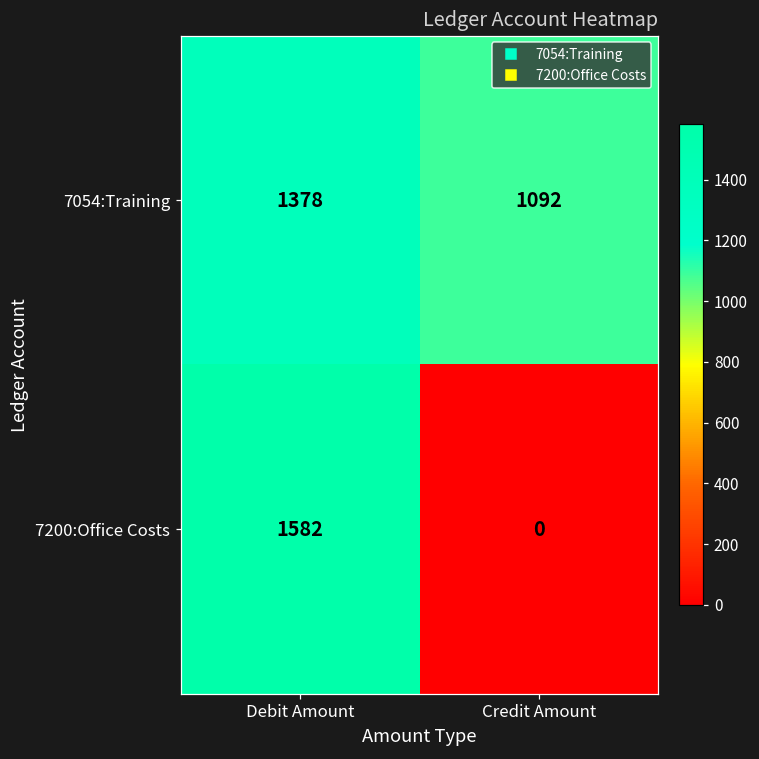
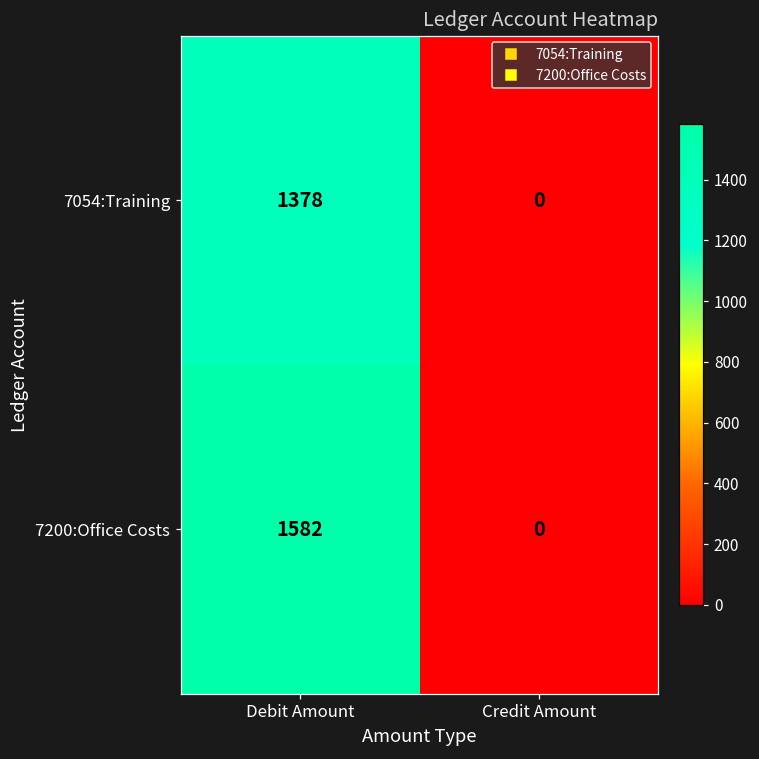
  {
    "7054:Training": {
      "Debit Amount": 1378,
-     "Credit Amount": 1092
+     "Credit Amount": 0
    },
    "7200:Office Costs": {
      "Debit Amount": 1582,
      "Credit Amount": 0
    }
  }
